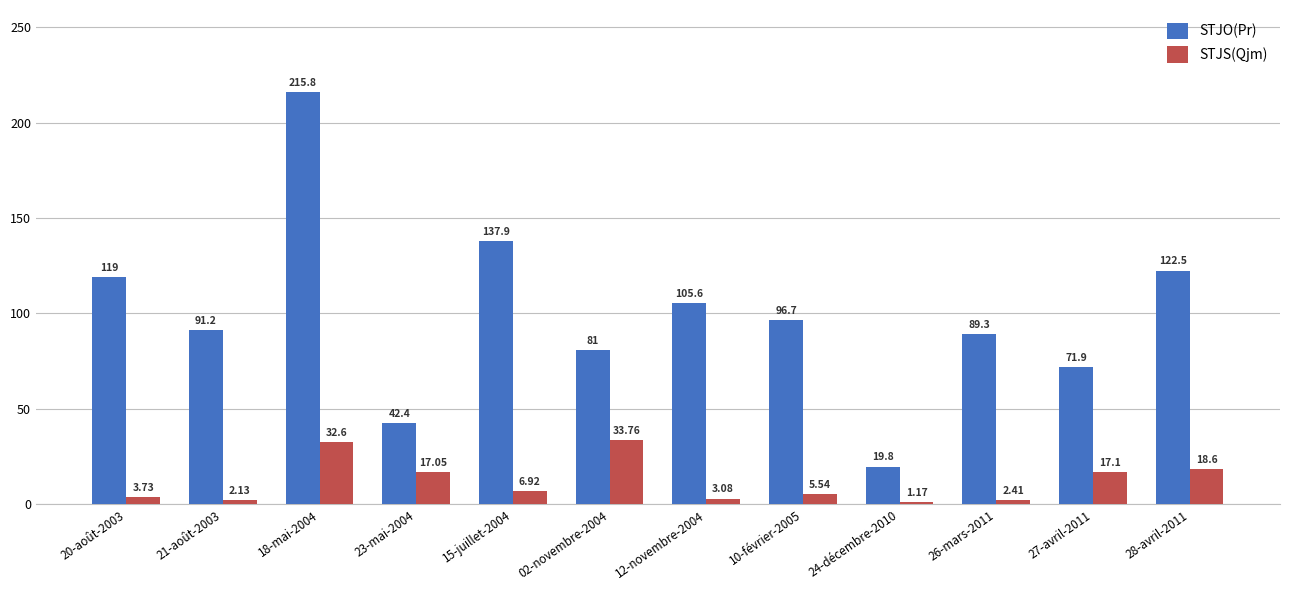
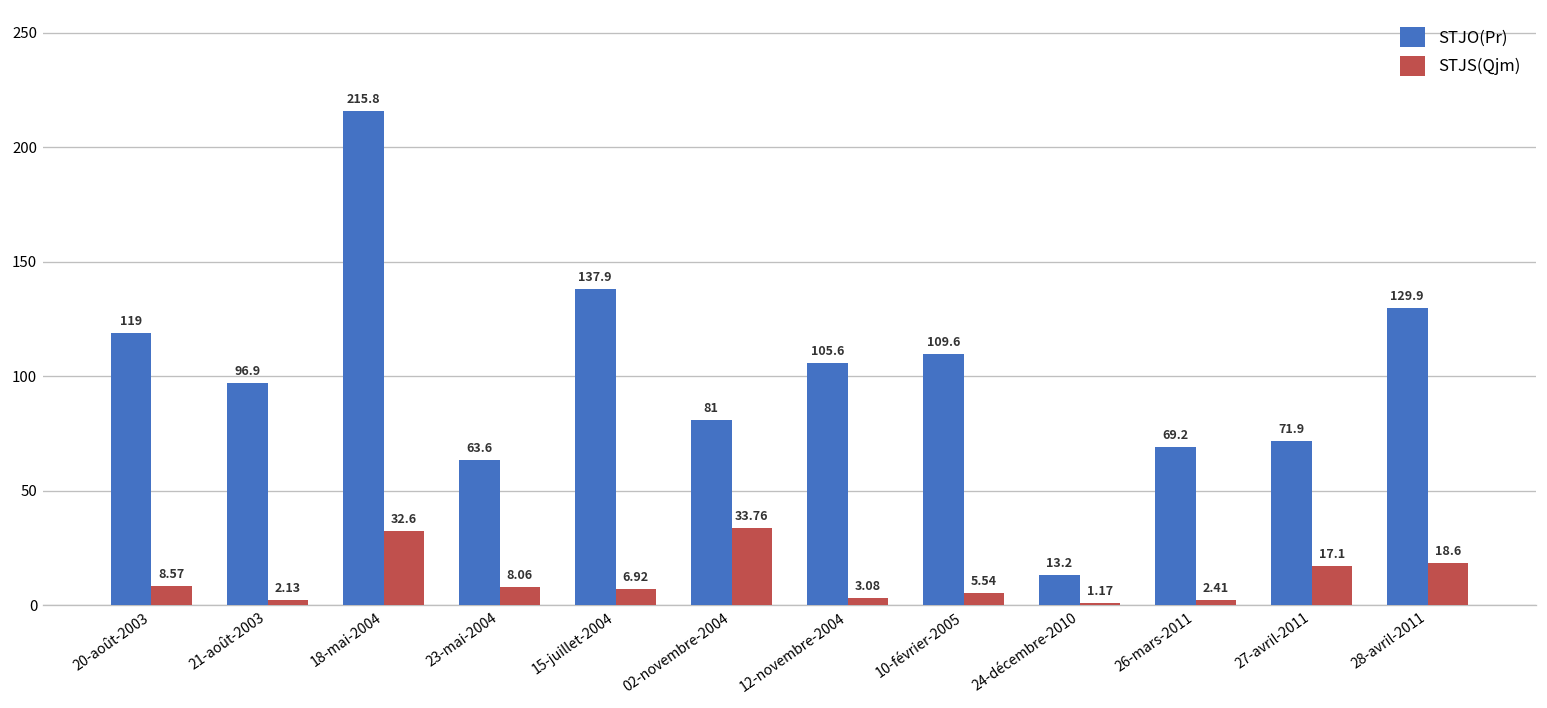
  {
    "STJO(Pr)": {
      "20-août-2003": 119,
-     "21-août-2003": 91.2,
+     "21-août-2003": 96.9,
      "18-mai-2004": 215.8,
-     "23-mai-2004": 42.4,
+     "23-mai-2004": 63.6,
      "15-juillet-2004": 137.9,
      "02-novembre-2004": 81,
      "12-novembre-2004": 105.6,
-     "10-février-2005": 96.7,
-     "24-décembre-2010": 19.8,
-     "26-mars-2011": 89.3,
+     "10-février-2005": 109.6,
+     "24-décembre-2010": 13.2,
+     "26-mars-2011": 69.2,
      "27-avril-2011": 71.9,
-     "28-avril-2011": 122.5
+     "28-avril-2011": 129.9
    },
    "STJS(Qjm)": {
-     "20-août-2003": 3.73,
+     "20-août-2003": 8.57,
      "21-août-2003": 2.13,
      "18-mai-2004": 32.6,
-     "23-mai-2004": 17.05,
+     "23-mai-2004": 8.06,
      "15-juillet-2004": 6.92,
      "02-novembre-2004": 33.76,
      "12-novembre-2004": 3.08,
      "10-février-2005": 5.54,
      "24-décembre-2010": 1.17,
      "26-mars-2011": 2.41,
      "27-avril-2011": 17.1,
      "28-avril-2011": 18.6
    }
  }
